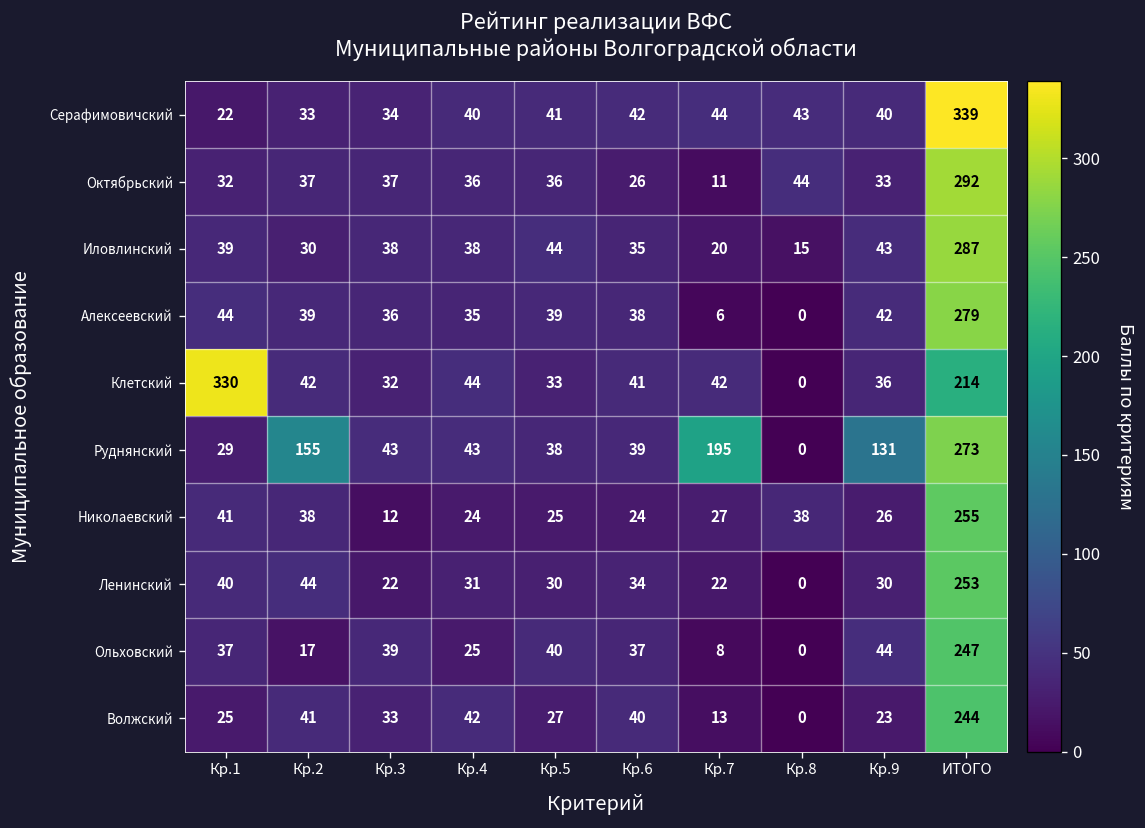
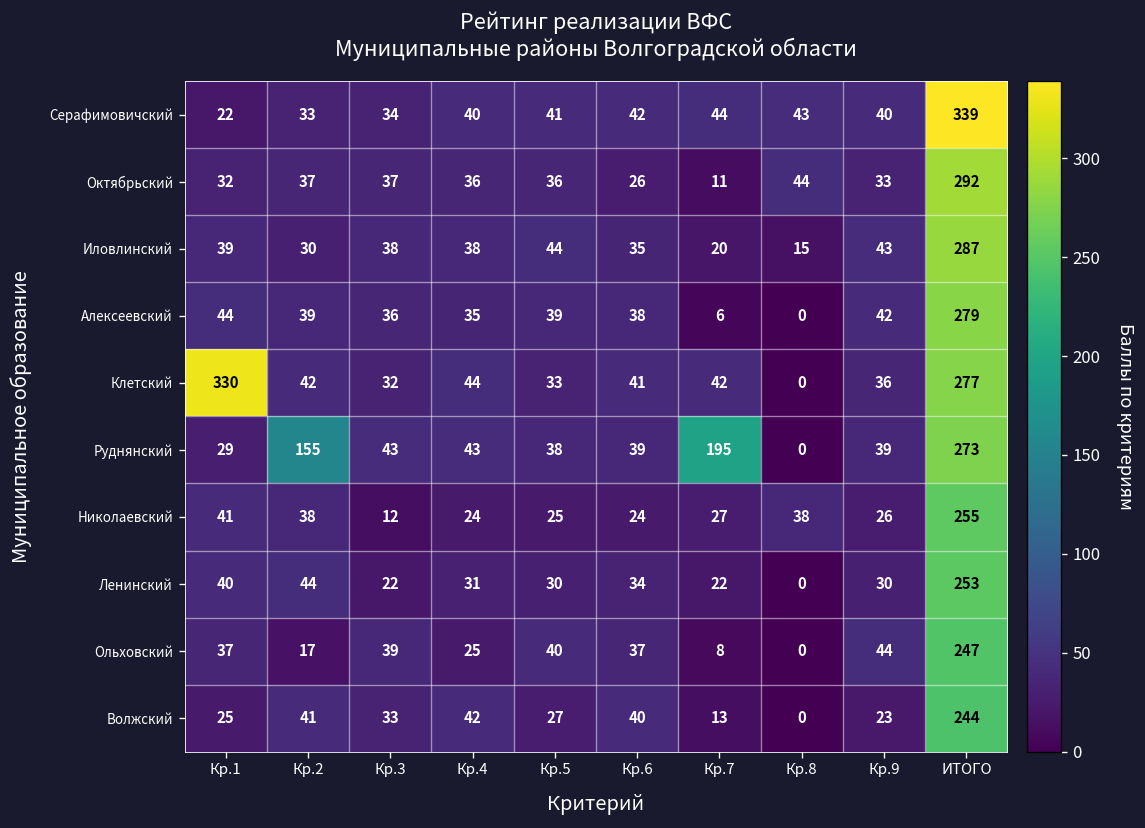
  {
    "Серафимовичский": {
      "Кр.1": 22,
      "Кр.2": 33,
      "Кр.3": 34,
      "Кр.4": 40,
      "Кр.5": 41,
      "Кр.6": 42,
      "Кр.7": 44,
      "Кр.8": 43,
      "Кр.9": 40,
      "ИТОГО": 339
    },
    "Октябрьский": {
      "Кр.1": 32,
      "Кр.2": 37,
      "Кр.3": 37,
      "Кр.4": 36,
      "Кр.5": 36,
      "Кр.6": 26,
      "Кр.7": 11,
      "Кр.8": 44,
      "Кр.9": 33,
      "ИТОГО": 292
    },
    "Иловлинский": {
      "Кр.1": 39,
      "Кр.2": 30,
      "Кр.3": 38,
      "Кр.4": 38,
      "Кр.5": 44,
      "Кр.6": 35,
      "Кр.7": 20,
      "Кр.8": 15,
      "Кр.9": 43,
      "ИТОГО": 287
    },
    "Алексеевский": {
      "Кр.1": 44,
      "Кр.2": 39,
      "Кр.3": 36,
      "Кр.4": 35,
      "Кр.5": 39,
      "Кр.6": 38,
      "Кр.7": 6,
      "Кр.8": 0,
      "Кр.9": 42,
      "ИТОГО": 279
    },
    "Клетский": {
      "Кр.1": 330,
      "Кр.2": 42,
      "Кр.3": 32,
      "Кр.4": 44,
      "Кр.5": 33,
      "Кр.6": 41,
      "Кр.7": 42,
      "Кр.8": 0,
      "Кр.9": 36,
-     "ИТОГО": 214
+     "ИТОГО": 277
    },
    "Руднянский": {
      "Кр.1": 29,
      "Кр.2": 155,
      "Кр.3": 43,
      "Кр.4": 43,
      "Кр.5": 38,
      "Кр.6": 39,
      "Кр.7": 195,
      "Кр.8": 0,
-     "Кр.9": 131,
+     "Кр.9": 39,
      "ИТОГО": 273
    },
    "Николаевский": {
      "Кр.1": 41,
      "Кр.2": 38,
      "Кр.3": 12,
      "Кр.4": 24,
      "Кр.5": 25,
      "Кр.6": 24,
      "Кр.7": 27,
      "Кр.8": 38,
      "Кр.9": 26,
      "ИТОГО": 255
    },
    "Ленинский": {
      "Кр.1": 40,
      "Кр.2": 44,
      "Кр.3": 22,
      "Кр.4": 31,
      "Кр.5": 30,
      "Кр.6": 34,
      "Кр.7": 22,
      "Кр.8": 0,
      "Кр.9": 30,
      "ИТОГО": 253
    },
    "Ольховский": {
      "Кр.1": 37,
      "Кр.2": 17,
      "Кр.3": 39,
      "Кр.4": 25,
      "Кр.5": 40,
      "Кр.6": 37,
      "Кр.7": 8,
      "Кр.8": 0,
      "Кр.9": 44,
      "ИТОГО": 247
    },
    "Волжский": {
      "Кр.1": 25,
      "Кр.2": 41,
      "Кр.3": 33,
      "Кр.4": 42,
      "Кр.5": 27,
      "Кр.6": 40,
      "Кр.7": 13,
      "Кр.8": 0,
      "Кр.9": 23,
      "ИТОГО": 244
    }
  }
